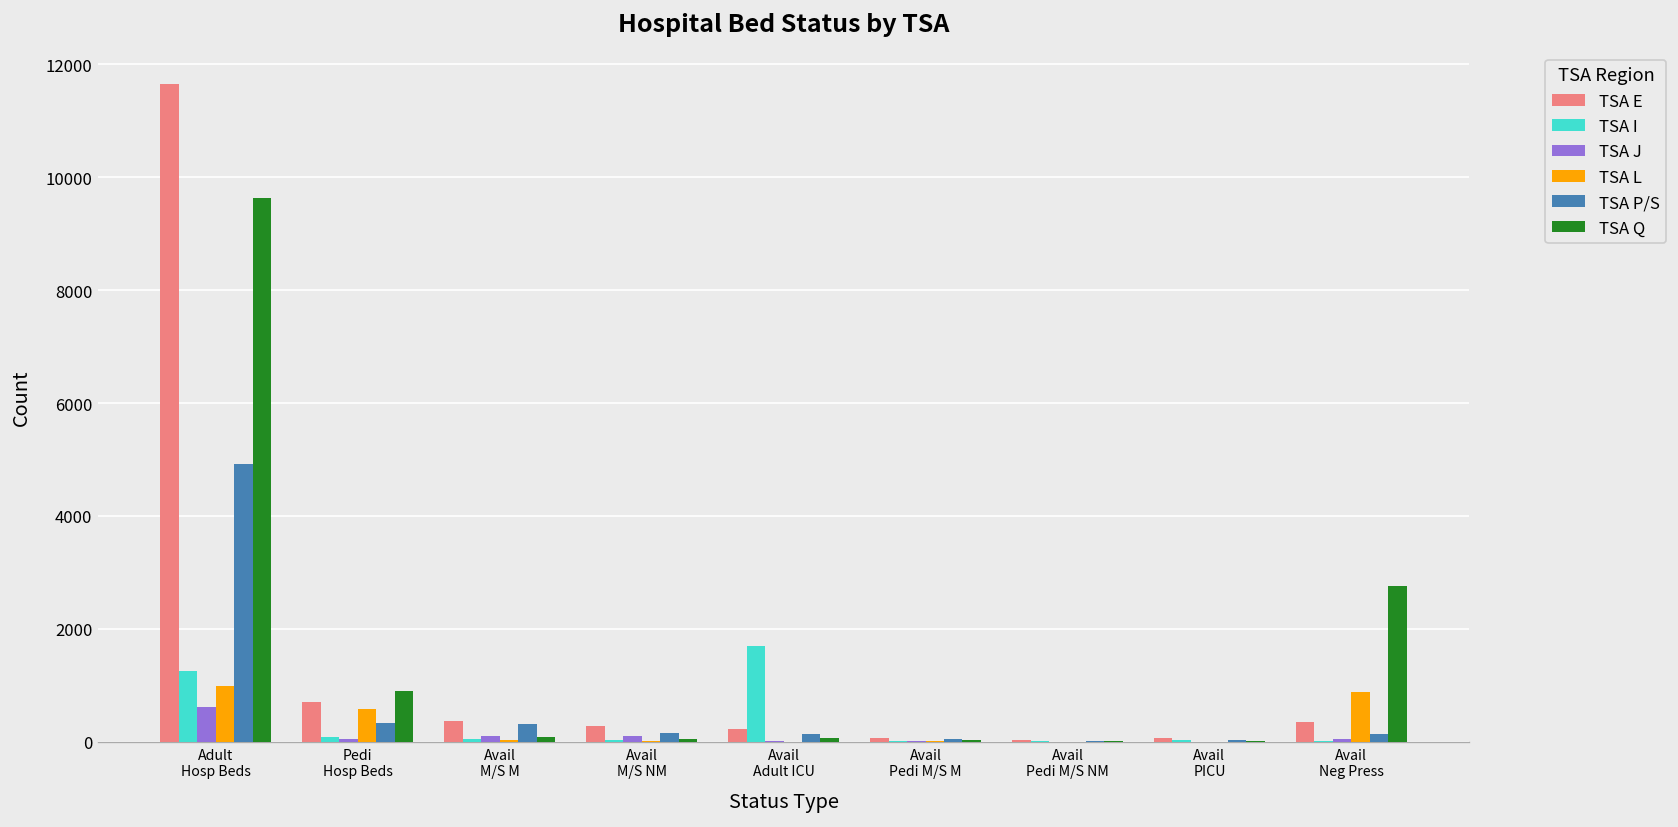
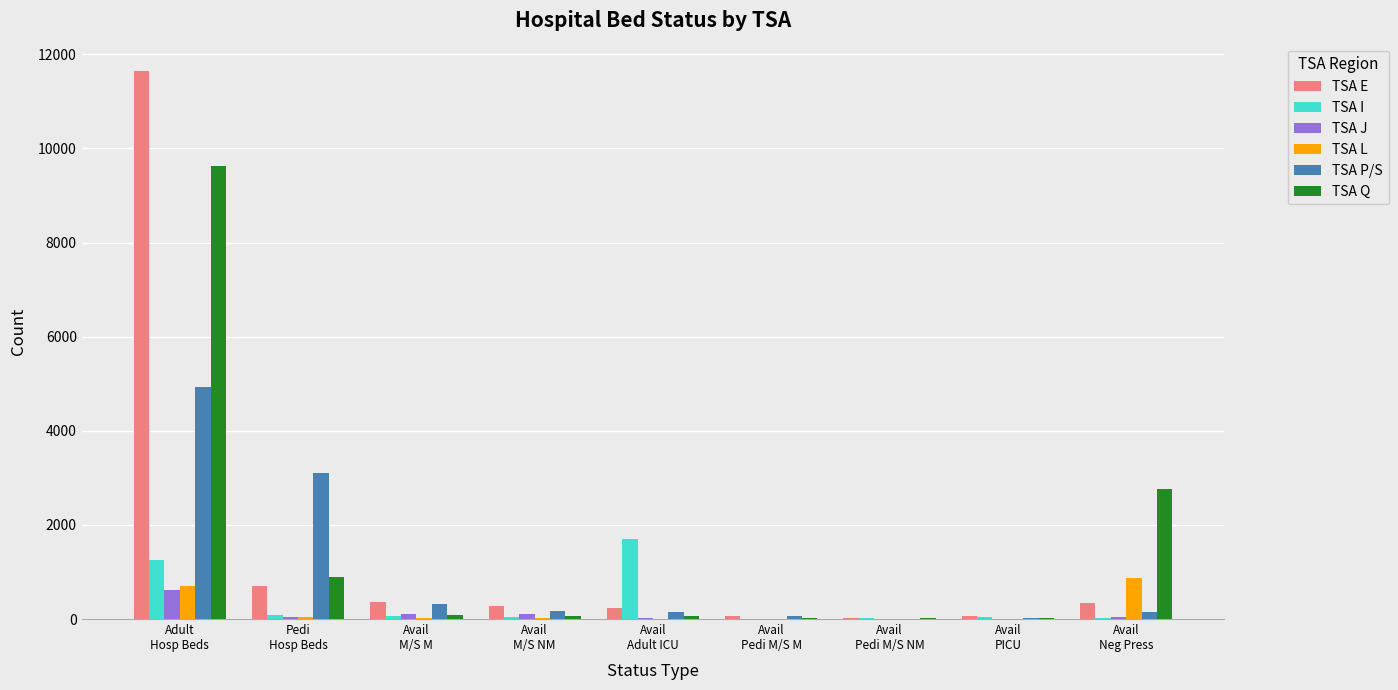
  {
    "TSA E": {
      "Adult Hosp Beds": 11600,
      "Pedi Hosp Beds": 700,
      "Avail M/S M": 400,
      "Avail M/S NM": 300,
      "Avail Adult ICU": 200,
      "Avail Pedi M/S M": 100,
      "Avail PICU": 100,
      "Avail Neg Press": 400
    },
    "TSA I": {
      "Adult Hosp Beds": 1200,
      "Pedi Hosp Beds": 100,
      "Avail M/S M": 100,
      "Avail Adult ICU": 1700
    },
    "TSA J": {
      "Adult Hosp Beds": 600,
      "Avail M/S M": 100,
      "Avail M/S NM": 100
    },
    "TSA L": {
-     "Adult Hosp Beds": 1000,
-     "Pedi Hosp Beds": 600,
+     "Adult Hosp Beds": 700,
+     "Pedi Hosp Beds": 100,
      "Avail Pedi M/S NM": 0,
      "Avail Neg Press": 900
    },
    "TSA P/S": {
      "Adult Hosp Beds": 4900,
-     "Pedi Hosp Beds": 300,
+     "Pedi Hosp Beds": 3100,
      "Avail M/S M": 300,
      "Avail M/S NM": 200,
      "Avail Adult ICU": 100,
      "Avail Pedi M/S M": 100,
      "Avail Neg Press": 100
    },
    "TSA Q": {
      "Adult Hosp Beds": 9600,
      "Pedi Hosp Beds": 900,
      "Avail M/S M": 100,
      "Avail M/S NM": 100,
      "Avail Adult ICU": 100,
      "Avail Neg Press": 2800
    }
  }
